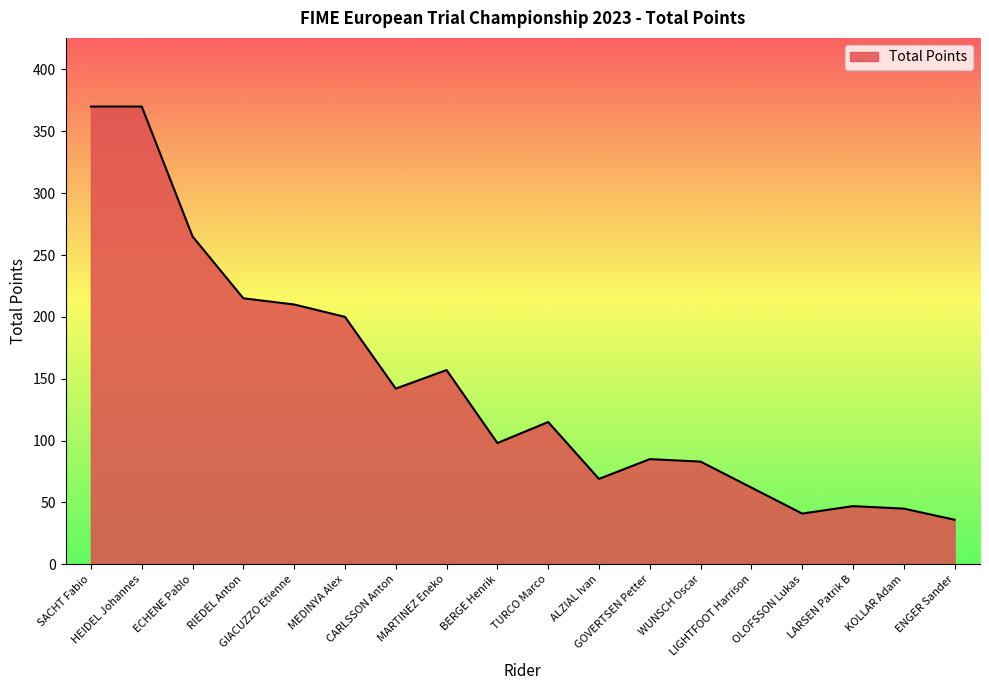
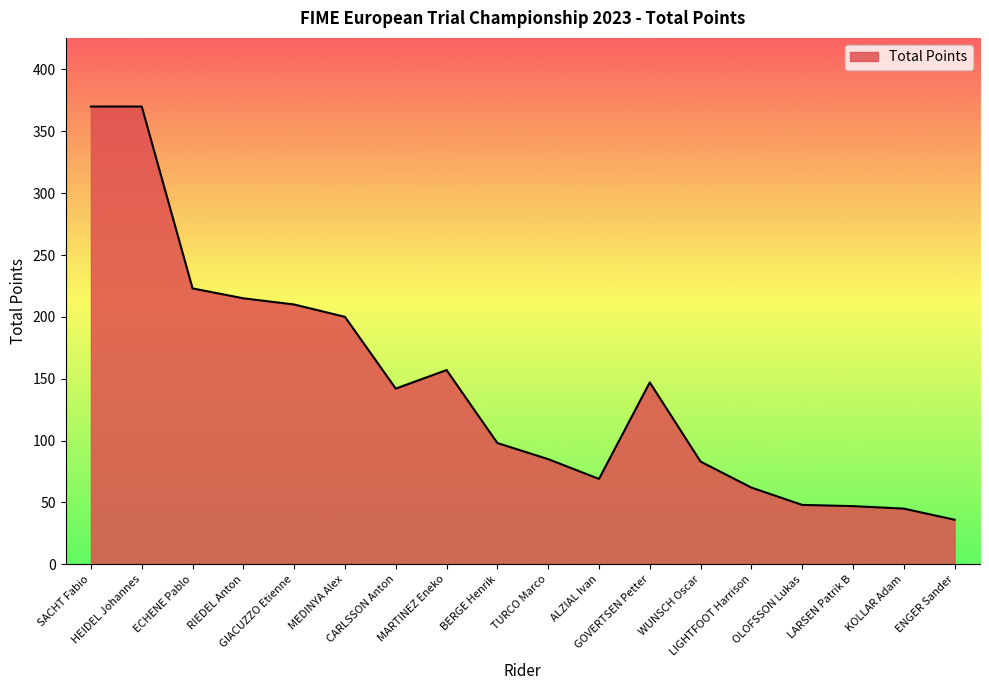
  {
    "SACHT Fabio": 370,
    "HEIDEL Johannes": 370,
-   "ECHENE Pablo": 265,
+   "ECHENE Pablo": 223,
    "RIEDEL Anton": 215,
    "GIACUZZO Etienne": 210,
    "MEDINYA Alex": 200,
    "CARLSSON Anton": 142,
    "MARTINEZ Eneko": 157,
    "BERGE Henrik": 98,
-   "TURCO Marco": 115,
+   "TURCO Marco": 85,
    "ALZIAL Ivan": 69,
-   "GOVERTSEN Petter": 85,
+   "GOVERTSEN Petter": 147,
    "WUNSCH Oscar": 83,
    "LIGHTFOOT Harrison": 62,
-   "OLOFSSON Lukas": 41,
+   "OLOFSSON Lukas": 48,
    "LARSEN Patrik B": 47,
    "KOLLAR Adam": 45,
    "ENGER Sander": 36
  }
